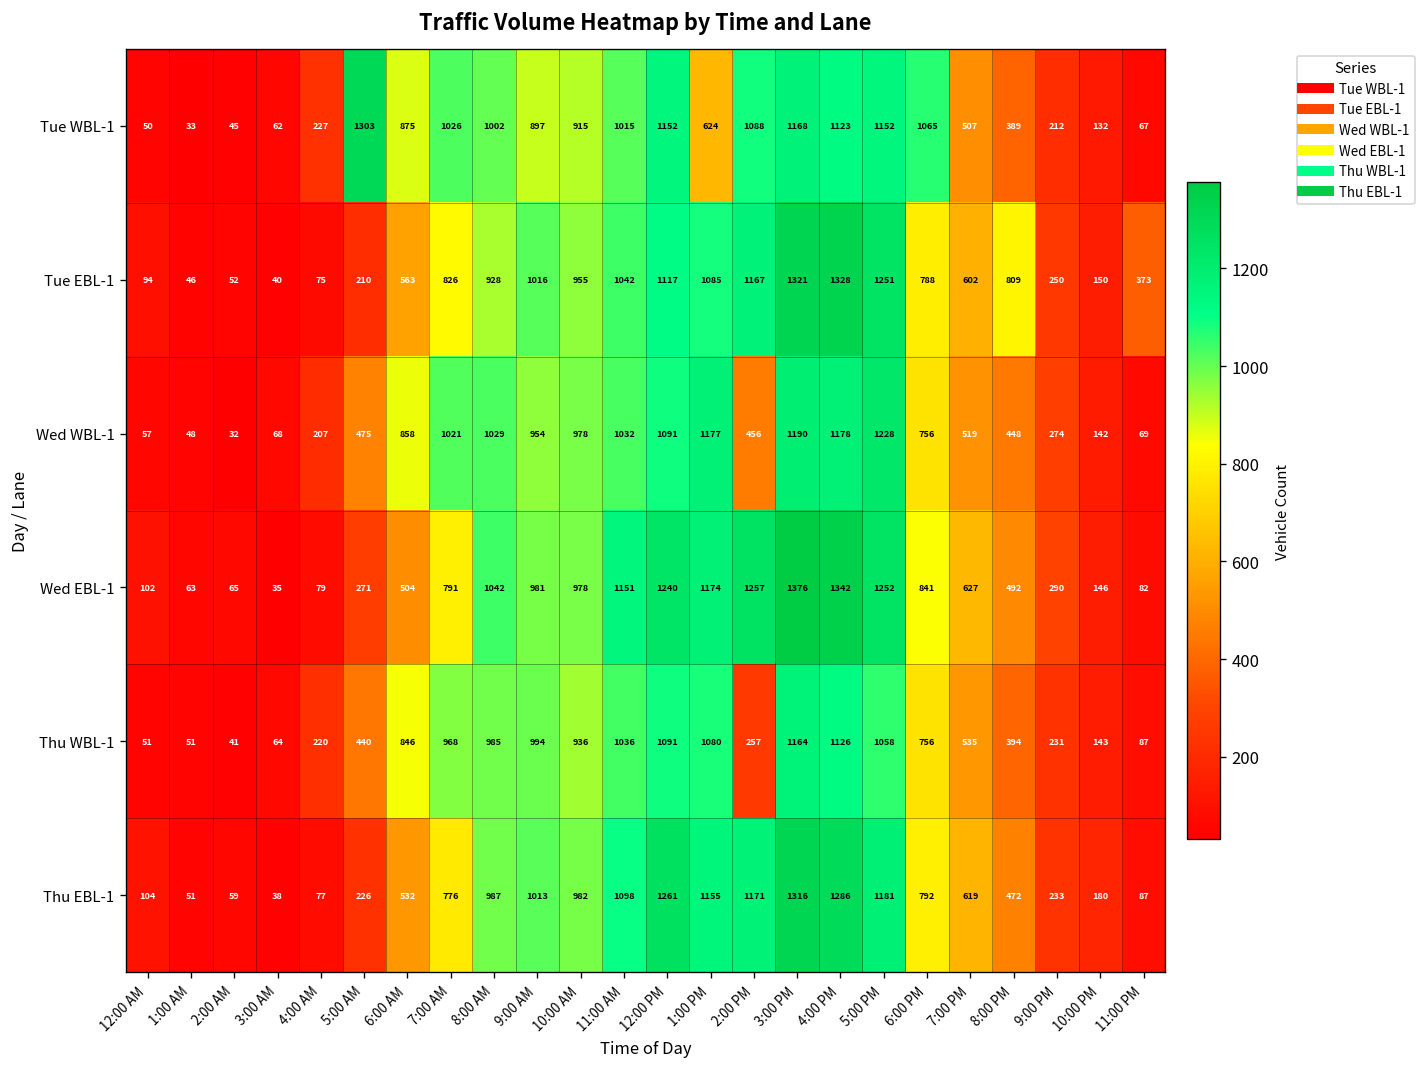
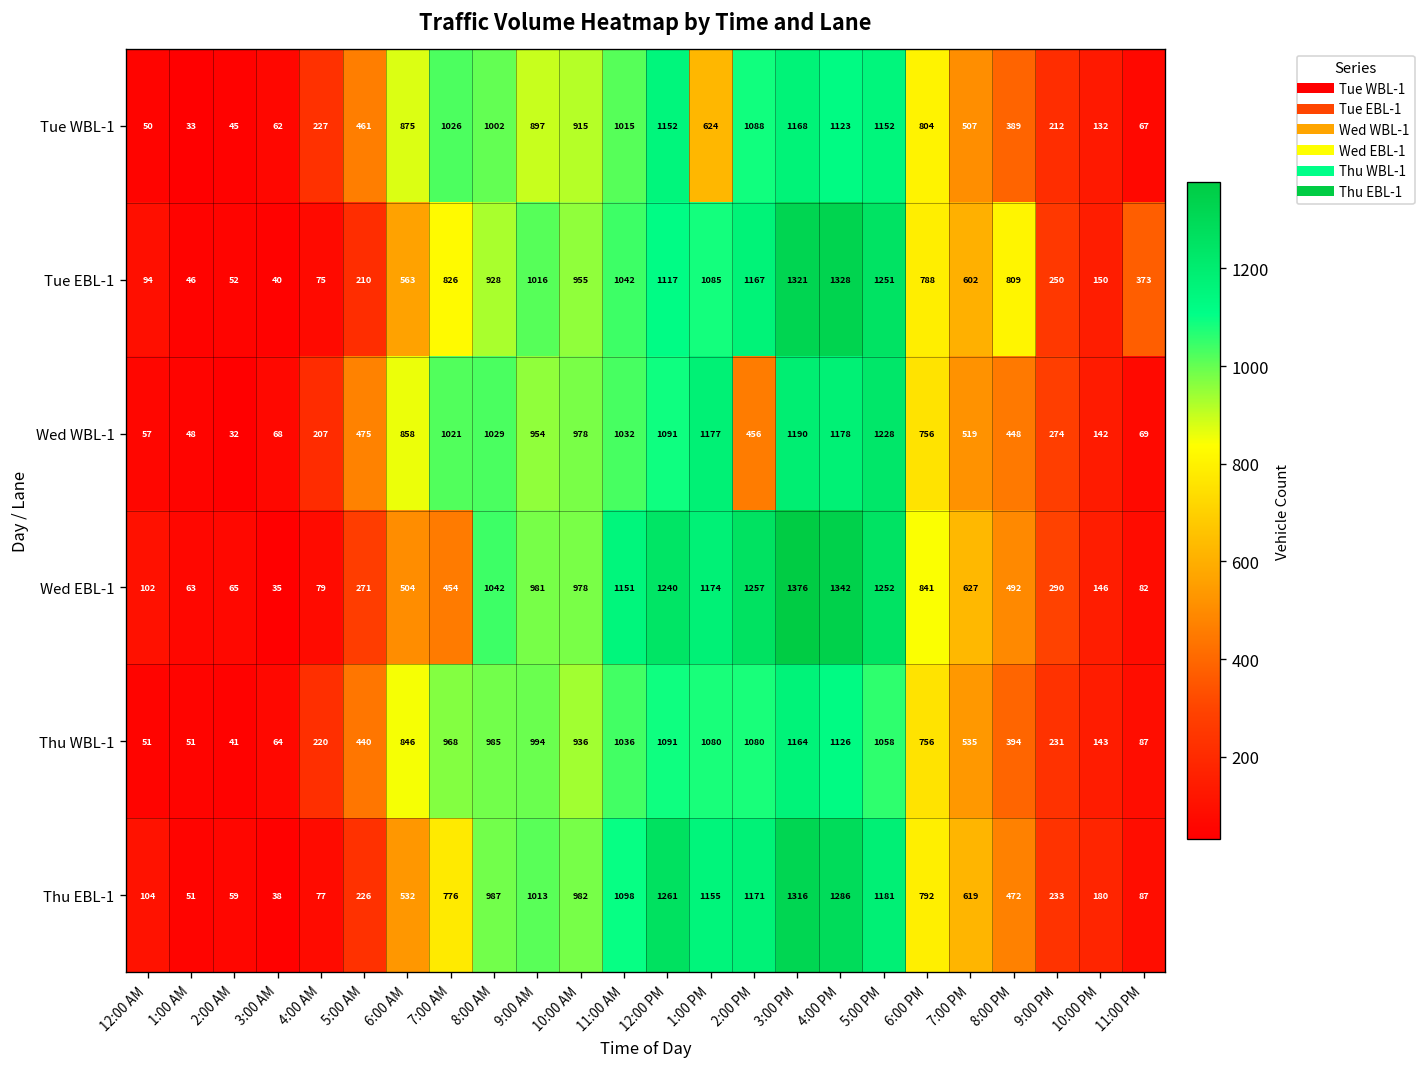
  {
    "Tue WBL-1": {
      "12:00 AM": 50,
      "1:00 AM": 33,
      "2:00 AM": 45,
      "3:00 AM": 62,
      "4:00 AM": 227,
-     "5:00 AM": 1303,
+     "5:00 AM": 461,
      "6:00 AM": 875,
      "7:00 AM": 1026,
      "8:00 AM": 1002,
      "9:00 AM": 897,
      "10:00 AM": 915,
      "11:00 AM": 1015,
      "12:00 PM": 1152,
      "1:00 PM": 624,
      "2:00 PM": 1088,
      "3:00 PM": 1168,
      "4:00 PM": 1123,
      "5:00 PM": 1152,
-     "6:00 PM": 1065,
+     "6:00 PM": 804,
      "7:00 PM": 507,
      "8:00 PM": 389,
      "9:00 PM": 212,
      "10:00 PM": 132,
      "11:00 PM": 67
    },
    "Tue EBL-1": {
      "12:00 AM": 94,
      "1:00 AM": 46,
      "2:00 AM": 52,
      "3:00 AM": 40,
      "4:00 AM": 75,
      "5:00 AM": 210,
      "6:00 AM": 563,
      "7:00 AM": 826,
      "8:00 AM": 928,
      "9:00 AM": 1016,
      "10:00 AM": 955,
      "11:00 AM": 1042,
      "12:00 PM": 1117,
      "1:00 PM": 1085,
      "2:00 PM": 1167,
      "3:00 PM": 1321,
      "4:00 PM": 1328,
      "5:00 PM": 1251,
      "6:00 PM": 788,
      "7:00 PM": 602,
      "8:00 PM": 809,
      "9:00 PM": 250,
      "10:00 PM": 150,
      "11:00 PM": 373
    },
    "Wed WBL-1": {
      "12:00 AM": 57,
      "1:00 AM": 48,
      "2:00 AM": 32,
      "3:00 AM": 68,
      "4:00 AM": 207,
      "5:00 AM": 475,
      "6:00 AM": 858,
      "7:00 AM": 1021,
      "8:00 AM": 1029,
      "9:00 AM": 954,
      "10:00 AM": 978,
      "11:00 AM": 1032,
      "12:00 PM": 1091,
      "1:00 PM": 1177,
      "2:00 PM": 456,
      "3:00 PM": 1190,
      "4:00 PM": 1178,
      "5:00 PM": 1228,
      "6:00 PM": 756,
      "7:00 PM": 519,
      "8:00 PM": 448,
      "9:00 PM": 274,
      "10:00 PM": 142,
      "11:00 PM": 69
    },
    "Wed EBL-1": {
      "12:00 AM": 102,
      "1:00 AM": 63,
      "2:00 AM": 65,
      "3:00 AM": 35,
      "4:00 AM": 79,
      "5:00 AM": 271,
      "6:00 AM": 504,
-     "7:00 AM": 791,
+     "7:00 AM": 454,
      "8:00 AM": 1042,
      "9:00 AM": 981,
      "10:00 AM": 978,
      "11:00 AM": 1151,
      "12:00 PM": 1240,
      "1:00 PM": 1174,
      "2:00 PM": 1257,
      "3:00 PM": 1376,
      "4:00 PM": 1342,
      "5:00 PM": 1252,
      "6:00 PM": 841,
      "7:00 PM": 627,
      "8:00 PM": 492,
      "9:00 PM": 290,
      "10:00 PM": 146,
      "11:00 PM": 82
    },
    "Thu WBL-1": {
      "12:00 AM": 51,
      "1:00 AM": 51,
      "2:00 AM": 41,
      "3:00 AM": 64,
      "4:00 AM": 220,
      "5:00 AM": 440,
      "6:00 AM": 846,
      "7:00 AM": 968,
      "8:00 AM": 985,
      "9:00 AM": 994,
      "10:00 AM": 936,
      "11:00 AM": 1036,
      "12:00 PM": 1091,
      "1:00 PM": 1080,
-     "2:00 PM": 257,
+     "2:00 PM": 1080,
      "3:00 PM": 1164,
      "4:00 PM": 1126,
      "5:00 PM": 1058,
      "6:00 PM": 756,
      "7:00 PM": 535,
      "8:00 PM": 394,
      "9:00 PM": 231,
      "10:00 PM": 143,
      "11:00 PM": 87
    },
    "Thu EBL-1": {
      "12:00 AM": 104,
      "1:00 AM": 51,
      "2:00 AM": 59,
      "3:00 AM": 38,
      "4:00 AM": 77,
      "5:00 AM": 226,
      "6:00 AM": 532,
      "7:00 AM": 776,
      "8:00 AM": 987,
      "9:00 AM": 1013,
      "10:00 AM": 982,
      "11:00 AM": 1098,
      "12:00 PM": 1261,
      "1:00 PM": 1155,
      "2:00 PM": 1171,
      "3:00 PM": 1316,
      "4:00 PM": 1286,
      "5:00 PM": 1181,
      "6:00 PM": 792,
      "7:00 PM": 619,
      "8:00 PM": 472,
      "9:00 PM": 233,
      "10:00 PM": 180,
      "11:00 PM": 87
    }
  }
